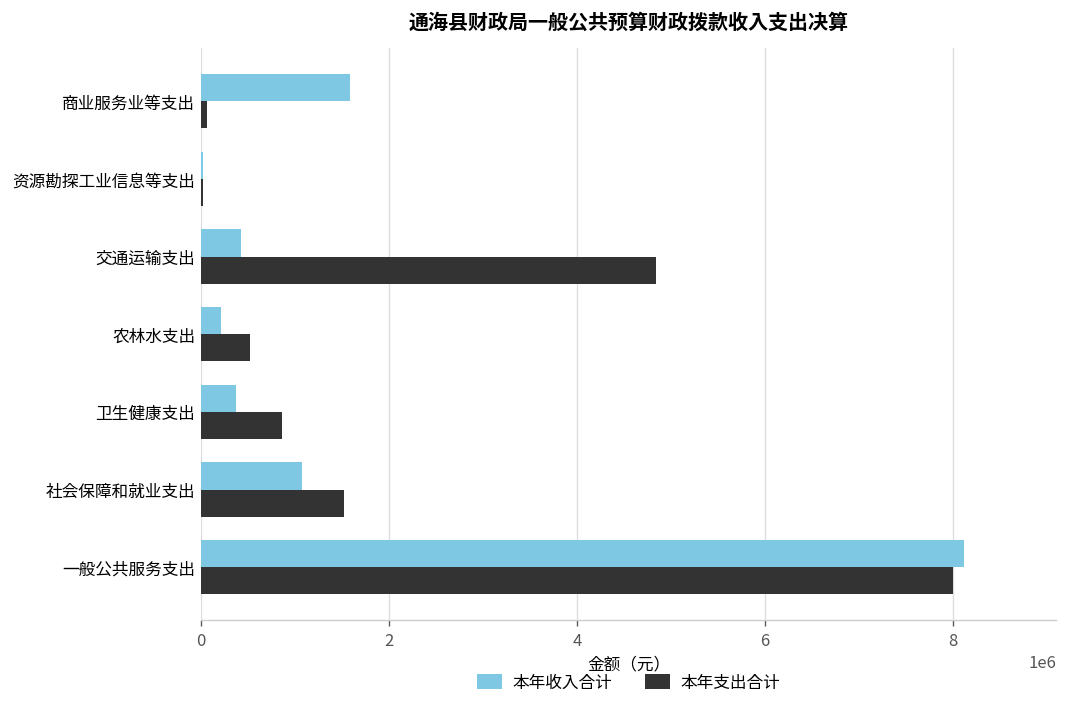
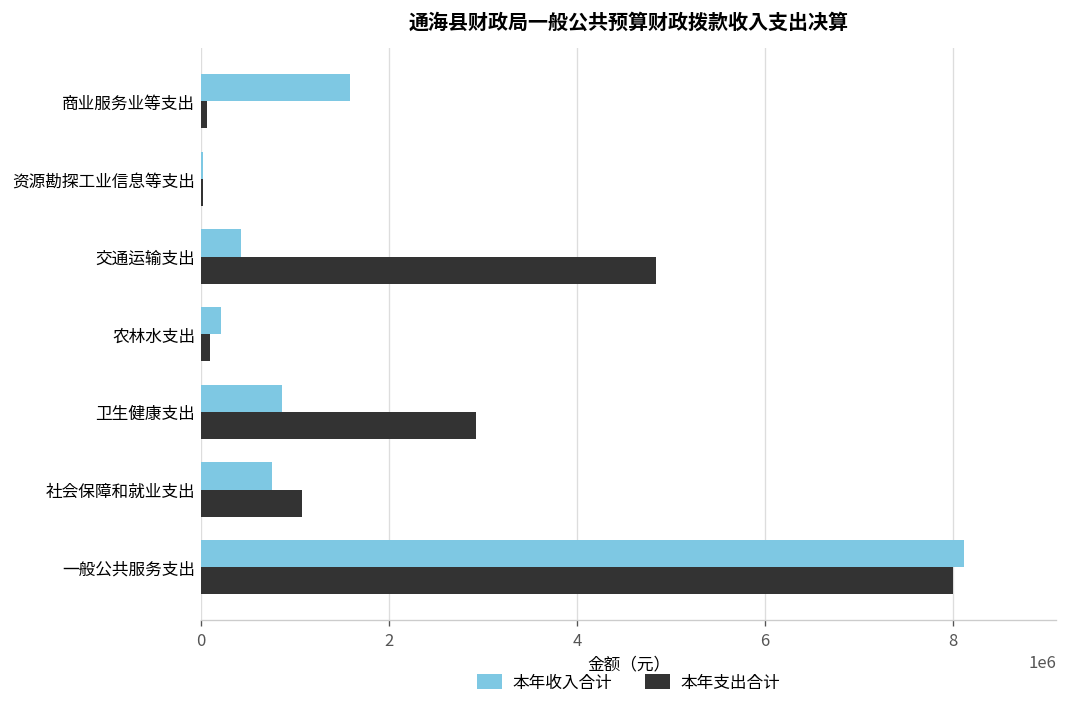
  {
    "本年收入合计": {
      "商业服务业等支出": 1600000,
      "交通运输支出": 400000,
      "农林水支出": 200000,
-     "卫生健康支出": 400000,
-     "社会保障和就业支出": 1100000,
+     "卫生健康支出": 900000,
+     "社会保障和就业支出": 800000,
      "一般公共服务支出": 8100000
    },
    "本年支出合计": {
      "商业服务业等支出": 100000,
      "交通运输支出": 4800000,
-     "农林水支出": 500000,
-     "卫生健康支出": 900000,
-     "社会保障和就业支出": 1500000,
+     "农林水支出": 100000,
+     "卫生健康支出": 2900000,
+     "社会保障和就业支出": 1100000,
      "一般公共服务支出": 8000000
    }
  }
